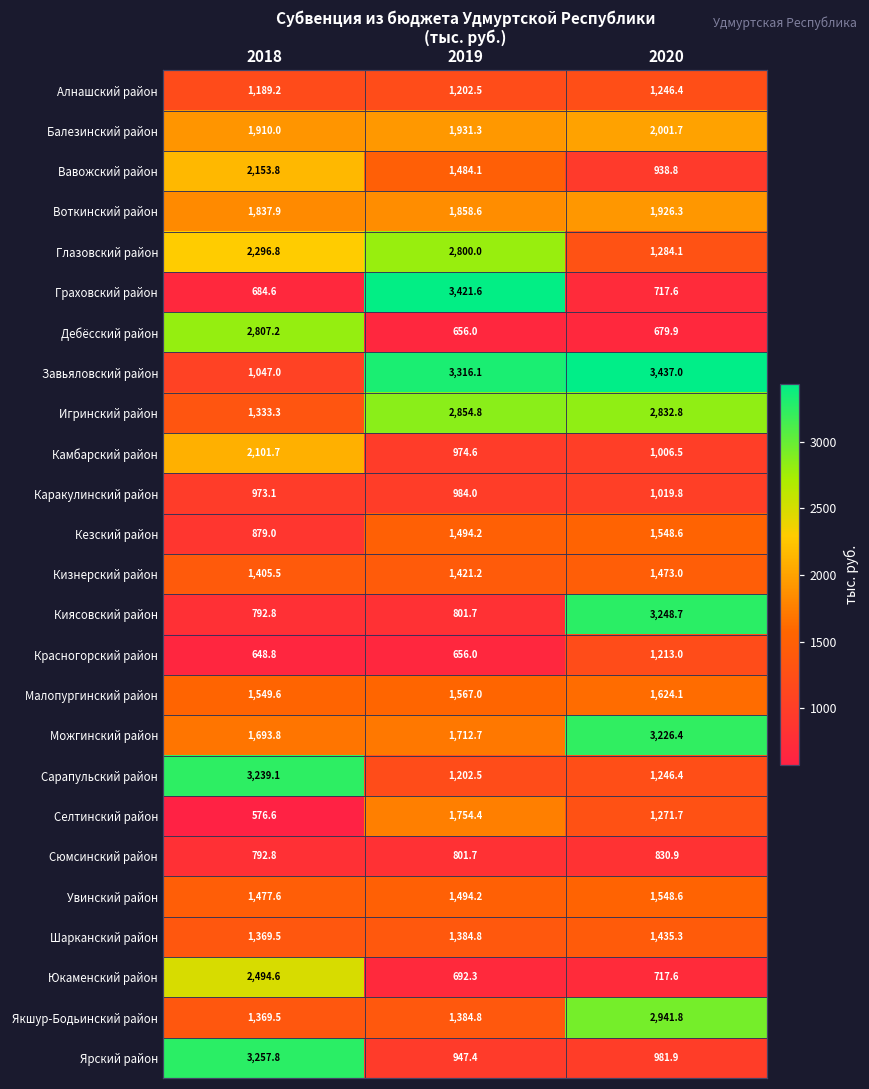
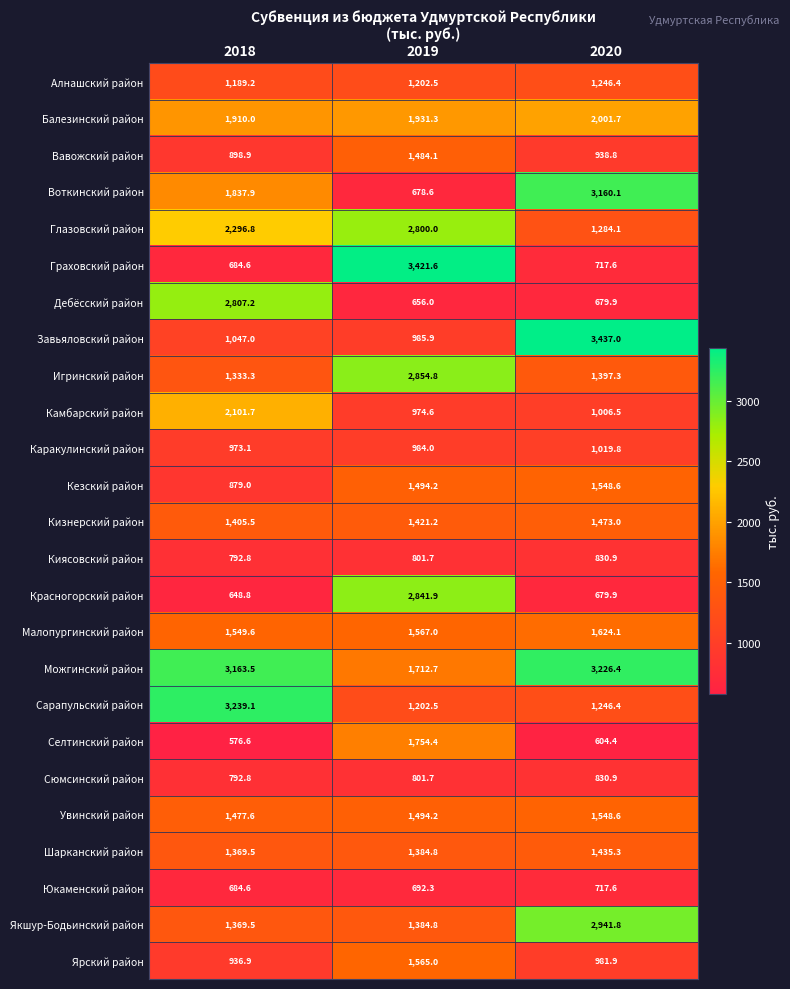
  {
    "Алнашский район": {
      "2018": "1,189.2",
      "2019": "1,202.5",
      "2020": "1,246.4"
    },
    "Балезинский район": {
      "2018": "1,910.0",
      "2019": "1,931.3",
      "2020": "2,001.7"
    },
    "Вавожский район": {
-     "2018": "2,153.8",
+     "2018": "898.9",
      "2019": "1,484.1",
      "2020": "938.8"
    },
    "Воткинский район": {
      "2018": "1,837.9",
-     "2019": "1,858.6",
-     "2020": "1,926.3"
+     "2019": "678.6",
+     "2020": "3,160.1"
    },
    "Глазовский район": {
      "2018": "2,296.8",
      "2019": "2,800.0",
      "2020": "1,284.1"
    },
    "Граховский район": {
      "2018": "684.6",
      "2019": "3,421.6",
      "2020": "717.6"
    },
    "Дебёсский район": {
      "2018": "2,807.2",
      "2019": "656.0",
      "2020": "679.9"
    },
    "Завьяловский район": {
      "2018": "1,047.0",
-     "2019": "3,316.1",
+     "2019": "985.9",
      "2020": "3,437.0"
    },
    "Игринский район": {
      "2018": "1,333.3",
      "2019": "2,854.8",
-     "2020": "2,832.8"
+     "2020": "1,397.3"
    },
    "Камбарский район": {
      "2018": "2,101.7",
      "2019": "974.6",
      "2020": "1,006.5"
    },
    "Каракулинский район": {
      "2018": "973.1",
      "2019": "984.0",
      "2020": "1,019.8"
    },
    "Кезский район": {
      "2018": "879.0",
      "2019": "1,494.2",
      "2020": "1,548.6"
    },
    "Кизнерский район": {
      "2018": "1,405.5",
      "2019": "1,421.2",
      "2020": "1,473.0"
    },
    "Киясовский район": {
      "2018": "792.8",
      "2019": "801.7",
-     "2020": "3,248.7"
+     "2020": "830.9"
    },
    "Красногорский район": {
      "2018": "648.8",
-     "2019": "656.0",
-     "2020": "1,213.0"
+     "2019": "2,841.9",
+     "2020": "679.9"
    },
    "Малопургинский район": {
      "2018": "1,549.6",
      "2019": "1,567.0",
      "2020": "1,624.1"
    },
    "Можгинский район": {
-     "2018": "1,693.8",
+     "2018": "3,163.5",
      "2019": "1,712.7",
      "2020": "3,226.4"
    },
    "Сарапульский район": {
      "2018": "3,239.1",
      "2019": "1,202.5",
      "2020": "1,246.4"
    },
    "Селтинский район": {
      "2018": "576.6",
      "2019": "1,754.4",
-     "2020": "1,271.7"
+     "2020": "604.4"
    },
    "Сюмсинский район": {
      "2018": "792.8",
      "2019": "801.7",
      "2020": "830.9"
    },
    "Увинский район": {
      "2018": "1,477.6",
      "2019": "1,494.2",
      "2020": "1,548.6"
    },
    "Шарканский район": {
      "2018": "1,369.5",
      "2019": "1,384.8",
      "2020": "1,435.3"
    },
    "Юкаменский район": {
-     "2018": "2,494.6",
+     "2018": "684.6",
      "2019": "692.3",
      "2020": "717.6"
    },
    "Якшур-Бодьинский район": {
      "2018": "1,369.5",
      "2019": "1,384.8",
      "2020": "2,941.8"
    },
    "Ярский район": {
-     "2018": "3,257.8",
-     "2019": "947.4",
+     "2018": "936.9",
+     "2019": "1,565.0",
      "2020": "981.9"
    }
  }
